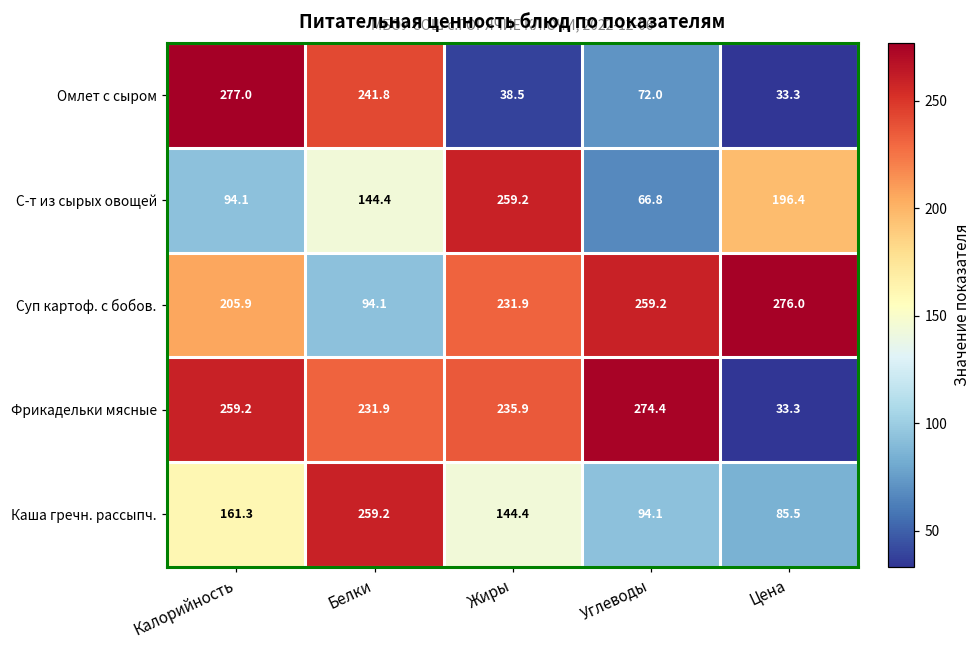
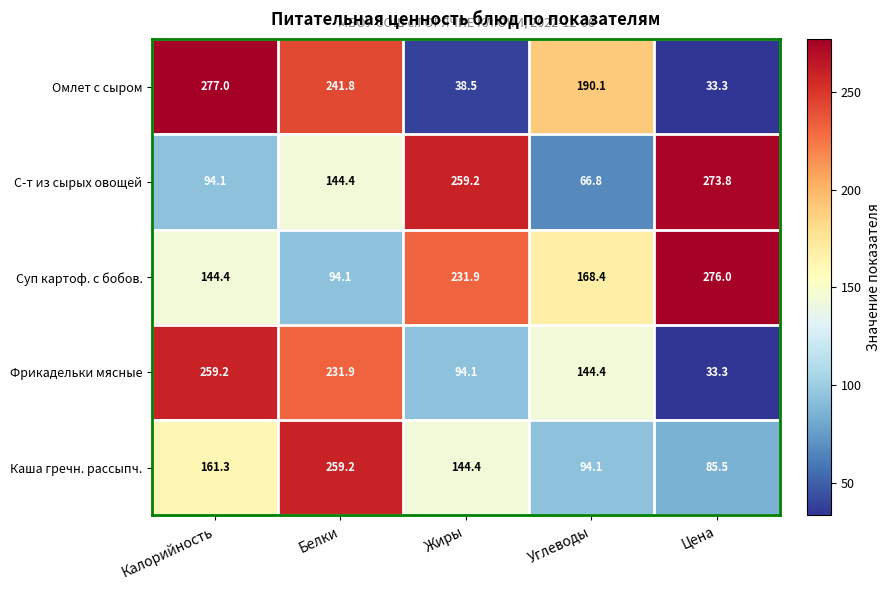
  {
    "Омлет с сыром": {
      "Калорийность": 277.0,
      "Белки": 241.8,
      "Жиры": 38.5,
-     "Углеводы": 72.0,
+     "Углеводы": 190.1,
      "Цена": 33.3
    },
    "С-т из сырых овощей": {
      "Калорийность": 94.1,
      "Белки": 144.4,
      "Жиры": 259.2,
      "Углеводы": 66.8,
-     "Цена": 196.4
+     "Цена": 273.8
    },
    "Суп картоф. с бобов.": {
-     "Калорийность": 205.9,
+     "Калорийность": 144.4,
      "Белки": 94.1,
      "Жиры": 231.9,
-     "Углеводы": 259.2,
+     "Углеводы": 168.4,
      "Цена": 276.0
    },
    "Фрикадельки мясные": {
      "Калорийность": 259.2,
      "Белки": 231.9,
-     "Жиры": 235.9,
-     "Углеводы": 274.4,
+     "Жиры": 94.1,
+     "Углеводы": 144.4,
      "Цена": 33.3
    },
    "Каша гречн. рассыпч.": {
      "Калорийность": 161.3,
      "Белки": 259.2,
      "Жиры": 144.4,
      "Углеводы": 94.1,
      "Цена": 85.5
    }
  }
